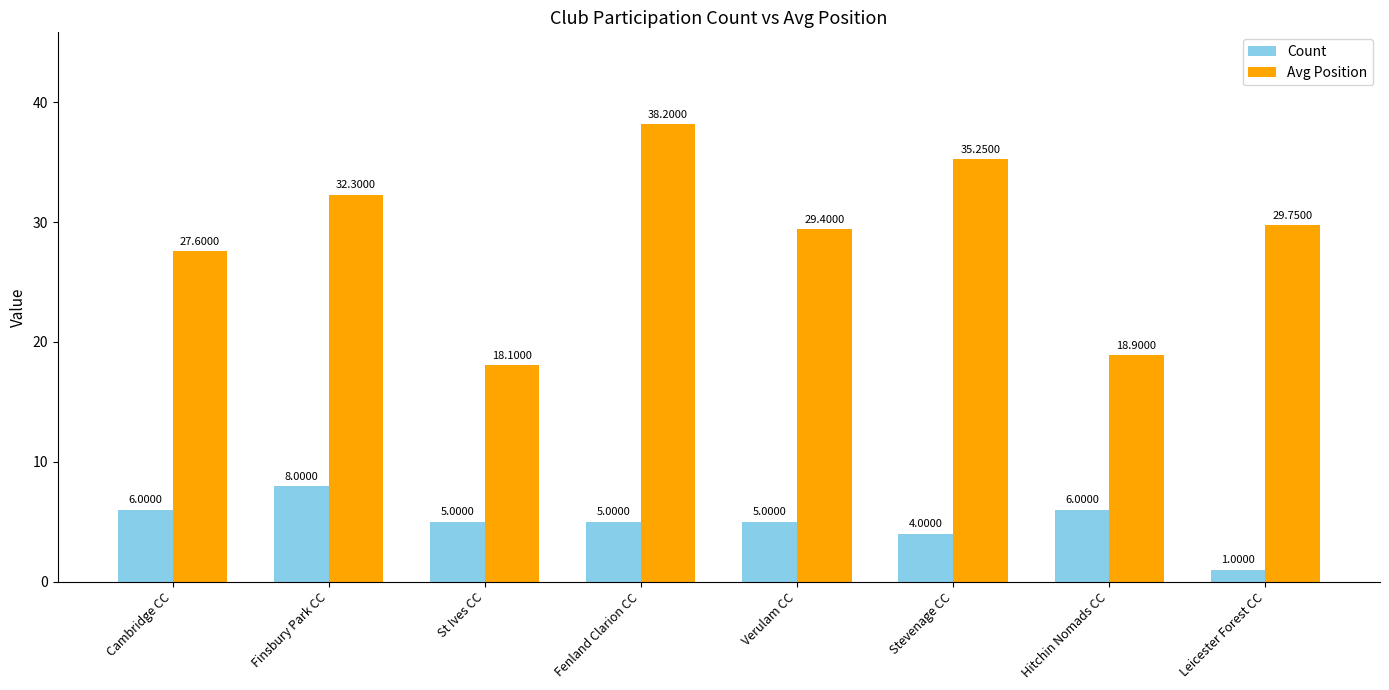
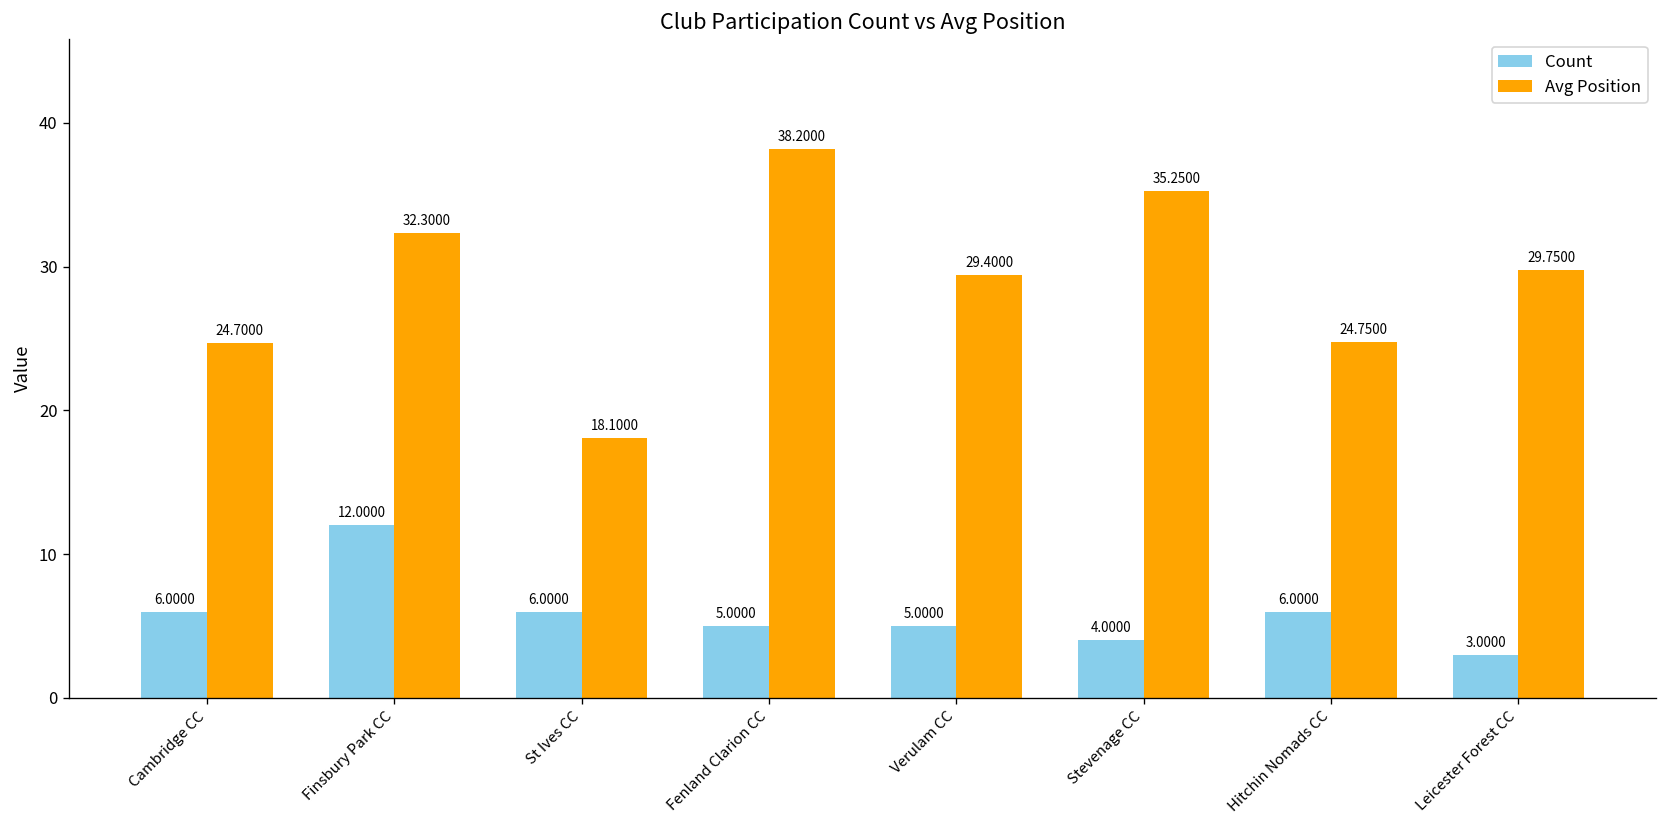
  {
    "Count": {
      "Cambridge CC": 6.0000,
-     "Finsbury Park CC": 8.0000,
-     "St Ives CC": 5.0000,
+     "Finsbury Park CC": 12.0000,
+     "St Ives CC": 6.0000,
      "Fenland Clarion CC": 5.0000,
      "Verulam CC": 5.0000,
      "Stevenage CC": 4.0000,
      "Hitchin Nomads CC": 6.0000,
-     "Leicester Forest CC": 1.0000
+     "Leicester Forest CC": 3.0000
    },
    "Avg Position": {
-     "Cambridge CC": 27.6000,
+     "Cambridge CC": 24.7000,
      "Finsbury Park CC": 32.3000,
      "St Ives CC": 18.1000,
      "Fenland Clarion CC": 38.2000,
      "Verulam CC": 29.4000,
      "Stevenage CC": 35.2500,
-     "Hitchin Nomads CC": 18.9000,
+     "Hitchin Nomads CC": 24.7500,
      "Leicester Forest CC": 29.7500
    }
  }
